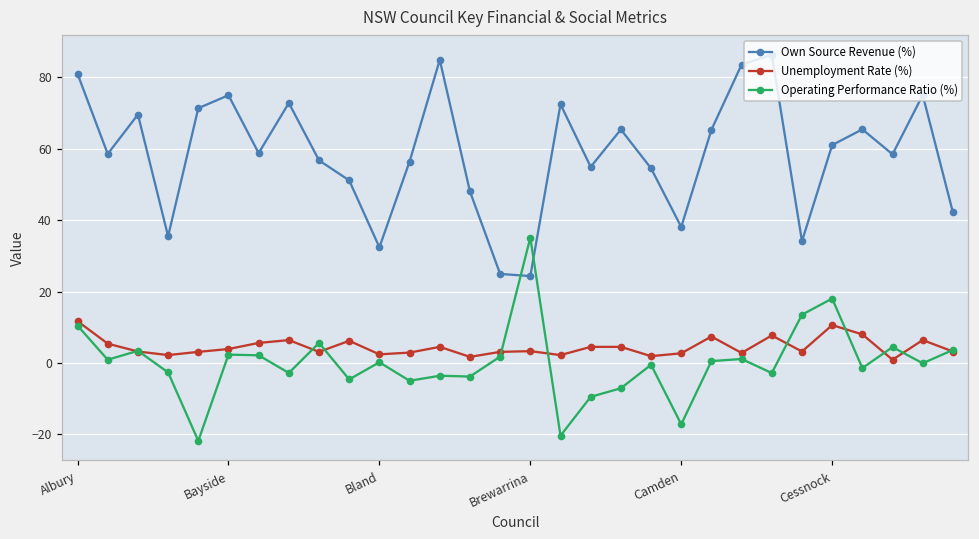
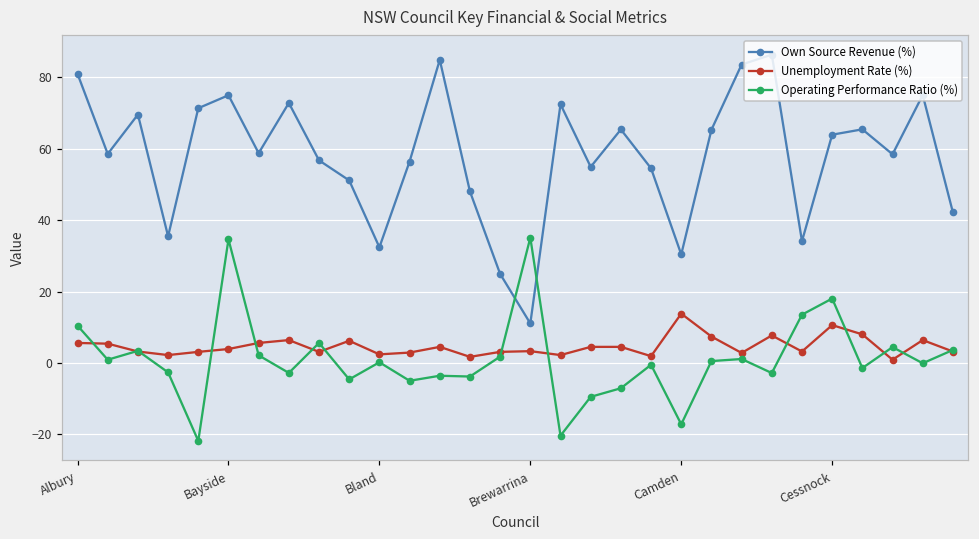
  {
    "Own Source Revenue (%)": {
      "Albury": 81,
      "Bayside": 75,
      "Bland": 32,
-     "Brewarrina": 24,
-     "Camden": 38,
-     "Cessnock": 61
+     "Brewarrina": 11,
+     "Camden": 30,
+     "Cessnock": 64
    },
    "Unemployment Rate (%)": {
-     "Albury": 12,
+     "Albury": 6,
      "Bayside": 4,
      "Bland": 2,
      "Brewarrina": 3,
-     "Camden": 3,
+     "Camden": 14,
      "Cessnock": 11
    },
    "Operating Performance Ratio (%)": {
      "Albury": 10,
-     "Bayside": 2,
+     "Bayside": 35,
      "Bland": 0,
      "Brewarrina": 35,
      "Camden": -17,
      "Cessnock": 18
    }
  }
